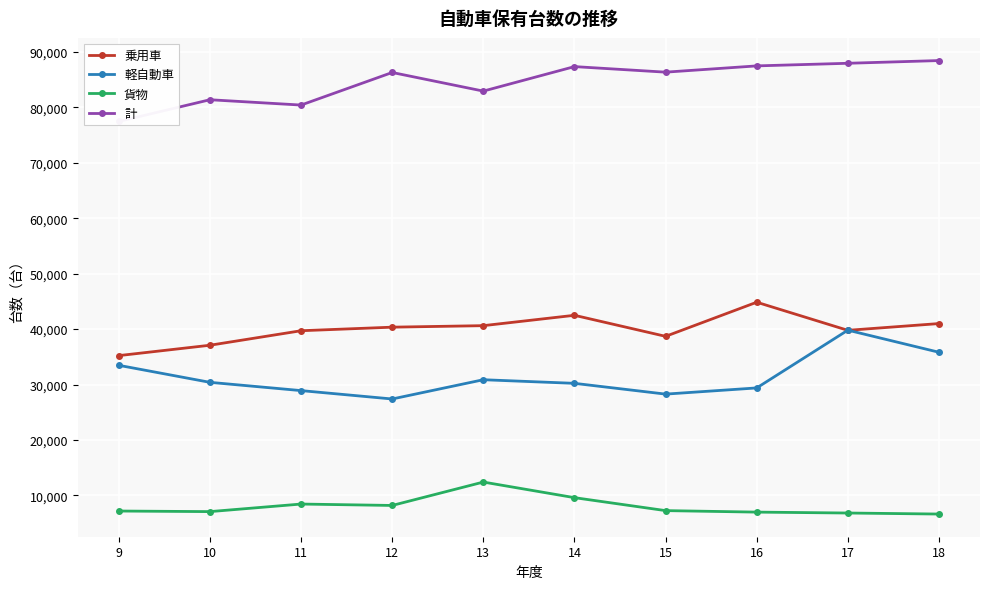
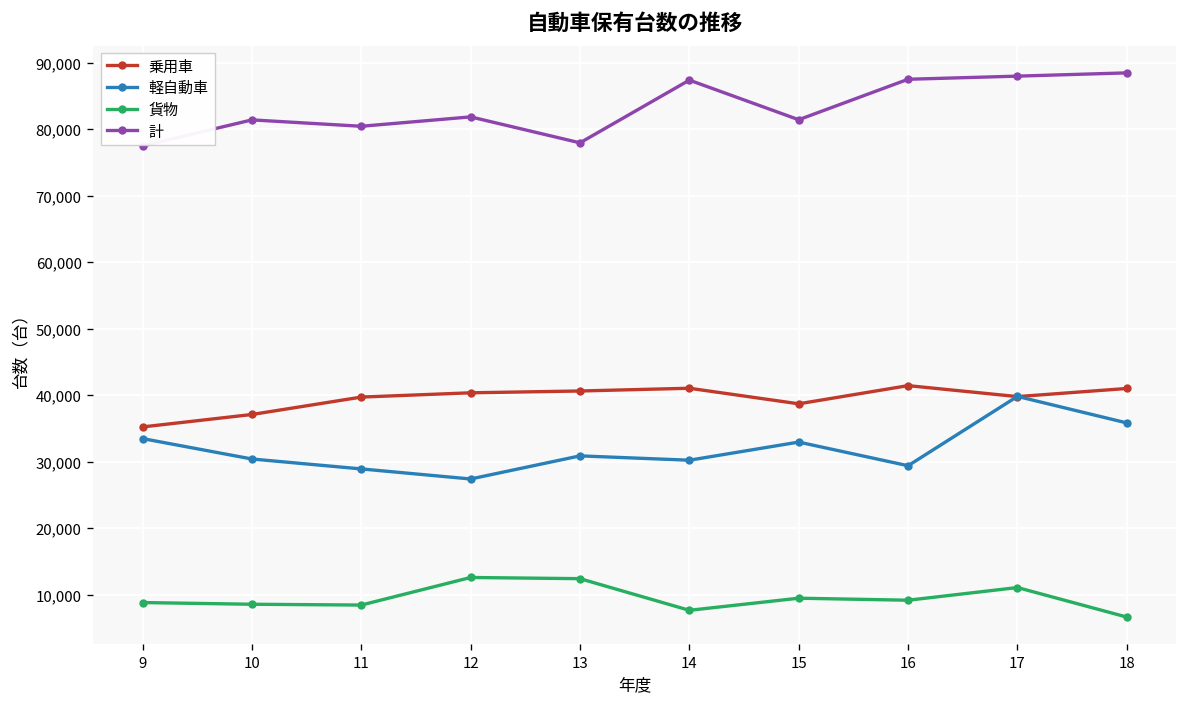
  {
    "乗用車": {
      "9": "35,000",
      "10": "37,000",
      "11": "40,000",
      "12": "40,000",
      "13": "41,000",
-     "14": "42,000",
+     "14": "41,000",
      "15": "39,000",
-     "16": "45,000",
+     "16": "41,000",
      "18": "41,000"
    },
    "軽自動車": {
      "9": "33,000",
      "10": "30,000",
      "11": "29,000",
      "12": "27,000",
      "13": "31,000",
      "14": "30,000",
-     "15": "28,000",
+     "15": "33,000",
      "16": "29,000",
      "18": "36,000"
    },
    "貨物": {
-     "9": "7,000",
-     "10": "7,000",
+     "9": "9,000",
+     "10": "9,000",
      "11": "8,000",
-     "12": "8,000",
+     "12": "13,000",
      "13": "12,000",
-     "14": "10,000",
-     "15": "7,000",
-     "16": "7,000",
-     "17": "7,000",
+     "14": "8,000",
+     "15": "9,000",
+     "16": "9,000",
+     "17": "11,000",
      "18": "7,000"
    },
    "計": {
      "10": "81,000",
      "11": "80,000",
-     "12": "86,000",
-     "13": "83,000",
+     "12": "82,000",
+     "13": "78,000",
      "14": "87,000",
-     "15": "86,000",
+     "15": "81,000",
      "16": "87,000",
      "17": "88,000",
      "18": "88,000"
    }
  }
